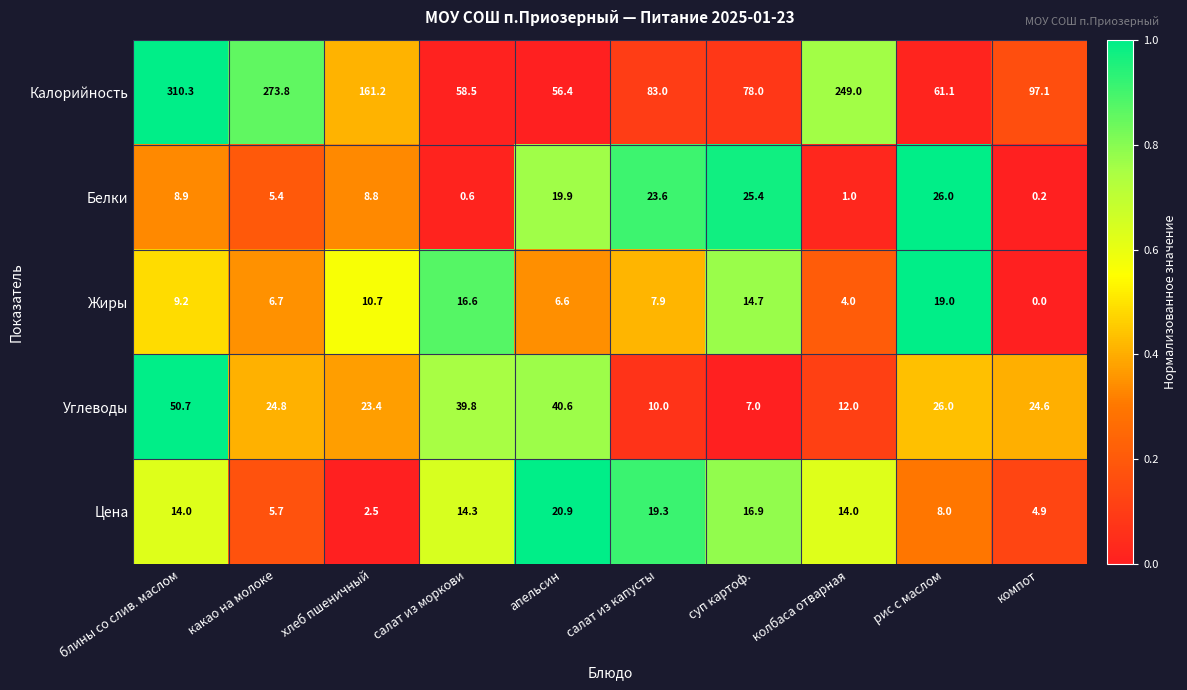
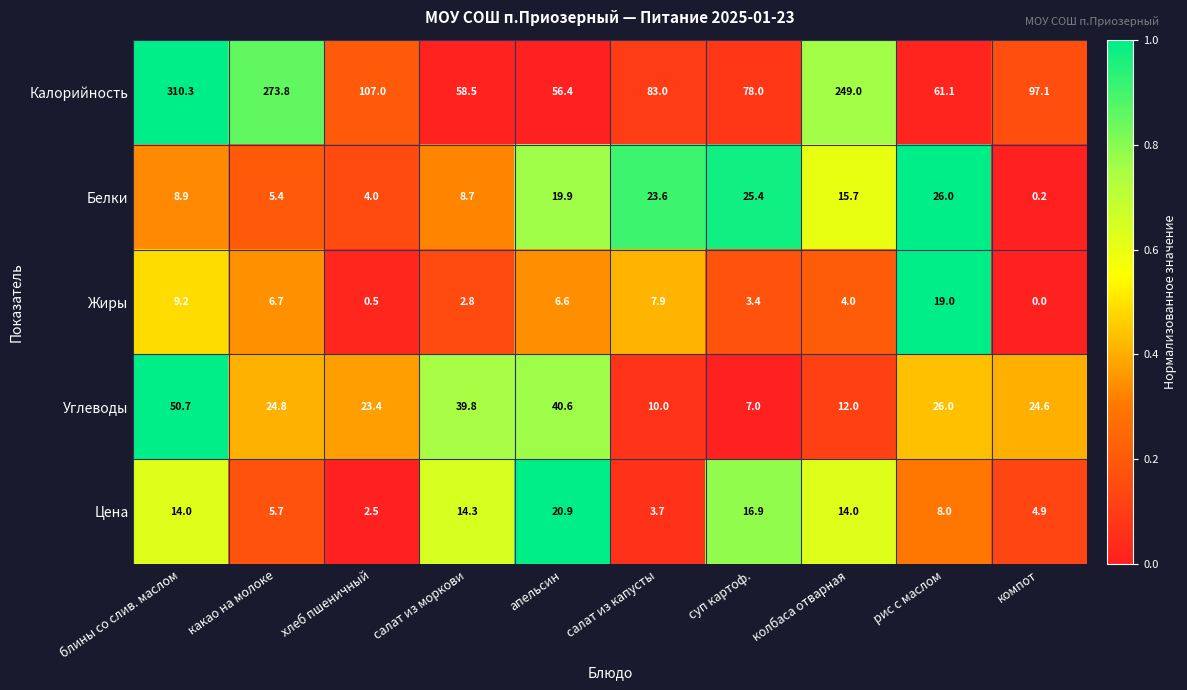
  {
    "Калорийность": {
      "блины со слив. маслом": 310.3,
      "какао на молоке": 273.8,
-     "хлеб пшеничный": 161.2,
+     "хлеб пшеничный": 107.0,
      "салат из моркови": 58.5,
      "апельсин": 56.4,
      "салат из капусты": 83.0,
      "суп картоф.": 78.0,
      "колбаса отварная": 249.0,
      "рис с маслом": 61.1,
      "компот": 97.1
    },
    "Белки": {
      "блины со слив. маслом": 8.9,
      "какао на молоке": 5.4,
-     "хлеб пшеничный": 8.8,
-     "салат из моркови": 0.6,
+     "хлеб пшеничный": 4.0,
+     "салат из моркови": 8.7,
      "апельсин": 19.9,
      "салат из капусты": 23.6,
      "суп картоф.": 25.4,
-     "колбаса отварная": 1.0,
+     "колбаса отварная": 15.7,
      "рис с маслом": 26.0,
      "компот": 0.2
    },
    "Жиры": {
      "блины со слив. маслом": 9.2,
      "какао на молоке": 6.7,
-     "хлеб пшеничный": 10.7,
-     "салат из моркови": 16.6,
+     "хлеб пшеничный": 0.5,
+     "салат из моркови": 2.8,
      "апельсин": 6.6,
      "салат из капусты": 7.9,
-     "суп картоф.": 14.7,
+     "суп картоф.": 3.4,
      "колбаса отварная": 4.0,
      "рис с маслом": 19.0,
      "компот": 0.0
    },
    "Углеводы": {
      "блины со слив. маслом": 50.7,
      "какао на молоке": 24.8,
      "хлеб пшеничный": 23.4,
      "салат из моркови": 39.8,
      "апельсин": 40.6,
      "салат из капусты": 10.0,
      "суп картоф.": 7.0,
      "колбаса отварная": 12.0,
      "рис с маслом": 26.0,
      "компот": 24.6
    },
    "Цена": {
      "блины со слив. маслом": 14.0,
      "какао на молоке": 5.7,
      "хлеб пшеничный": 2.5,
      "салат из моркови": 14.3,
      "апельсин": 20.9,
-     "салат из капусты": 19.3,
+     "салат из капусты": 3.7,
      "суп картоф.": 16.9,
      "колбаса отварная": 14.0,
      "рис с маслом": 8.0,
      "компот": 4.9
    }
  }
